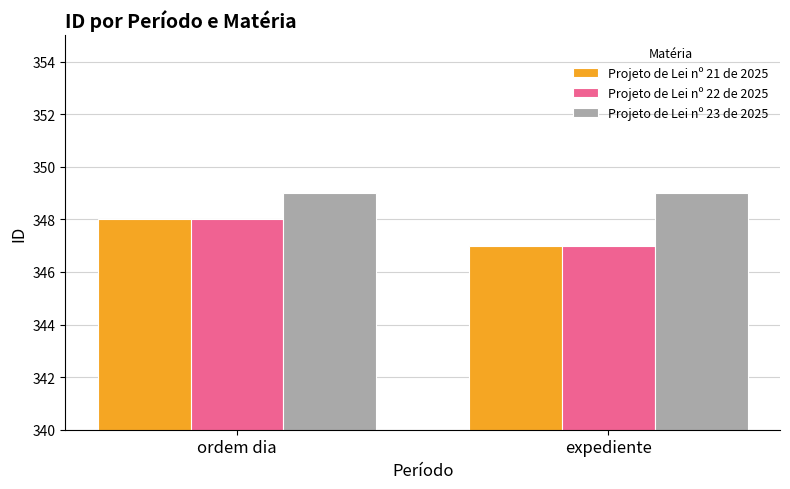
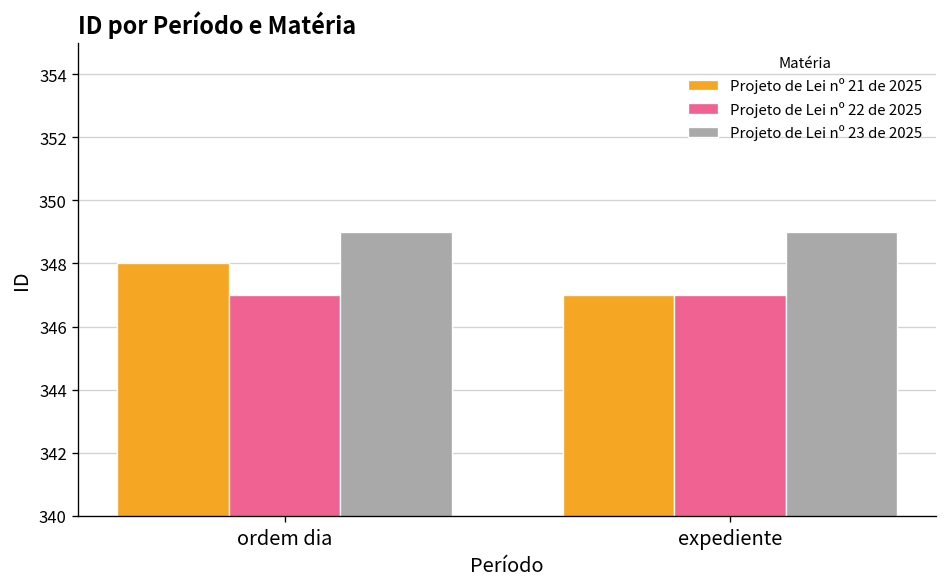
  {
    "Projeto de Lei nº 21 de 2025": {
      "ordem dia": 348,
      "expediente": 347
    },
    "Projeto de Lei nº 22 de 2025": {
-     "ordem dia": 348,
+     "ordem dia": 347,
      "expediente": 347
    },
    "Projeto de Lei nº 23 de 2025": {
      "ordem dia": 349,
      "expediente": 349
    }
  }
